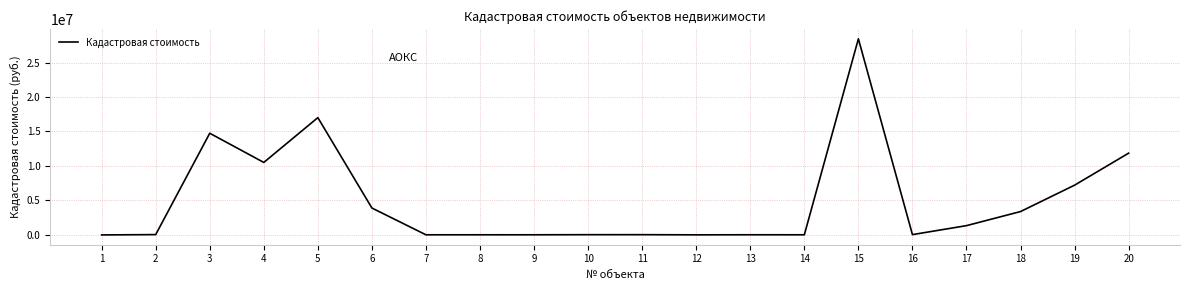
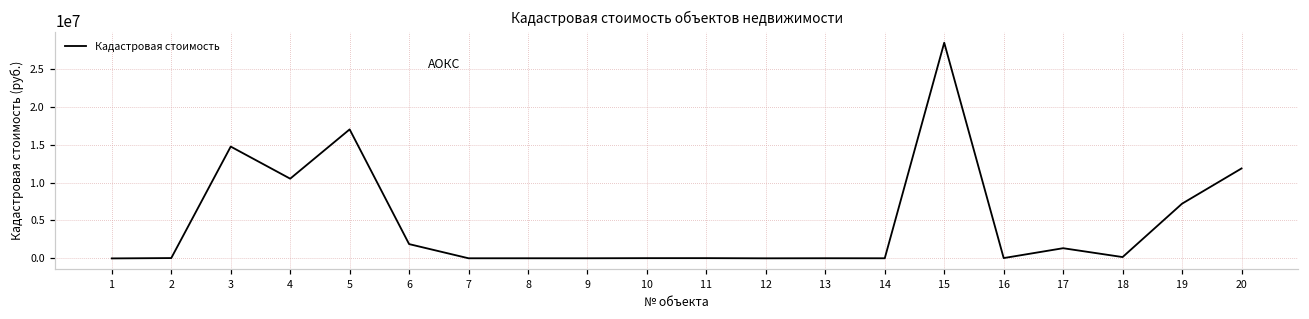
  {
    "1": 0,
    "2": 0,
    "3": 15000000,
    "4": 11000000,
    "5": 17000000,
-   "6": 4000000,
+   "6": 2000000,
    "7": 0,
    "8": 0,
    "9": 0,
    "10": 0,
    "11": 0,
    "12": 0,
    "13": 0,
    "14": 0,
    "15": 28000000,
    "16": 0,
    "17": 1000000,
-   "18": 3000000,
+   "18": 0,
    "19": 7000000,
    "20": 12000000
  }
